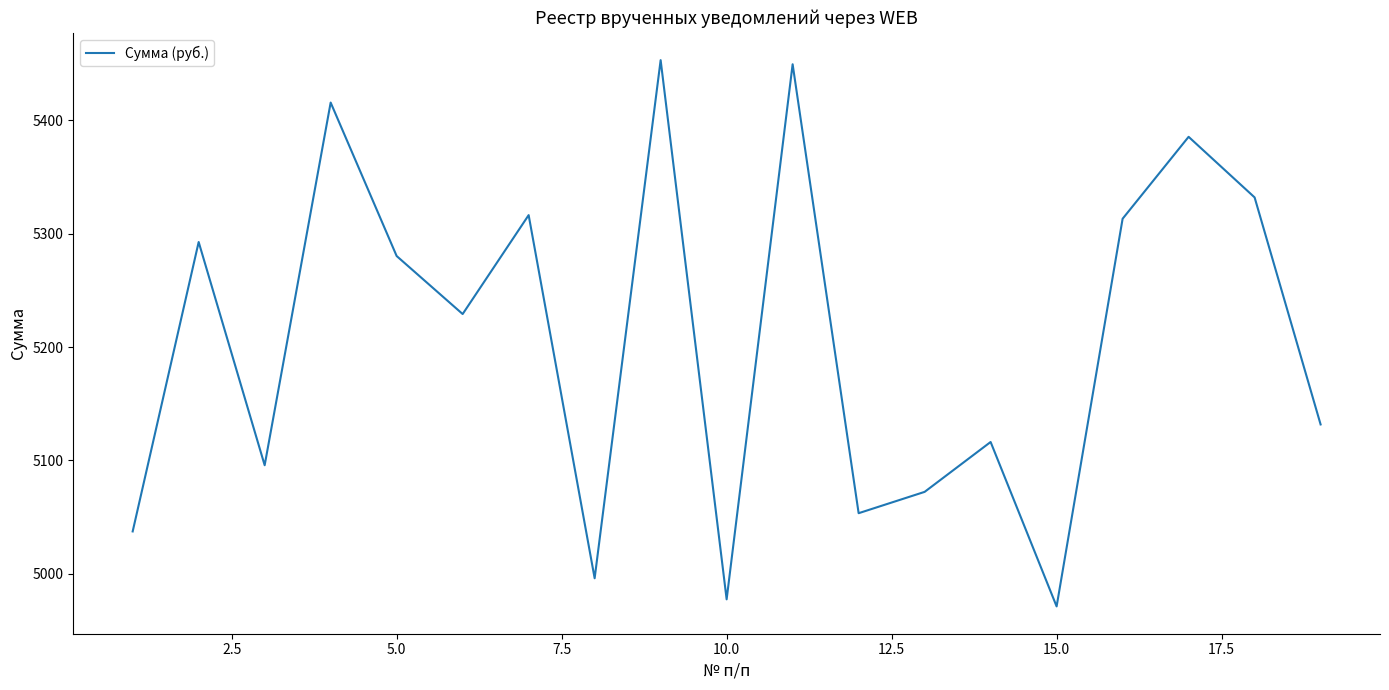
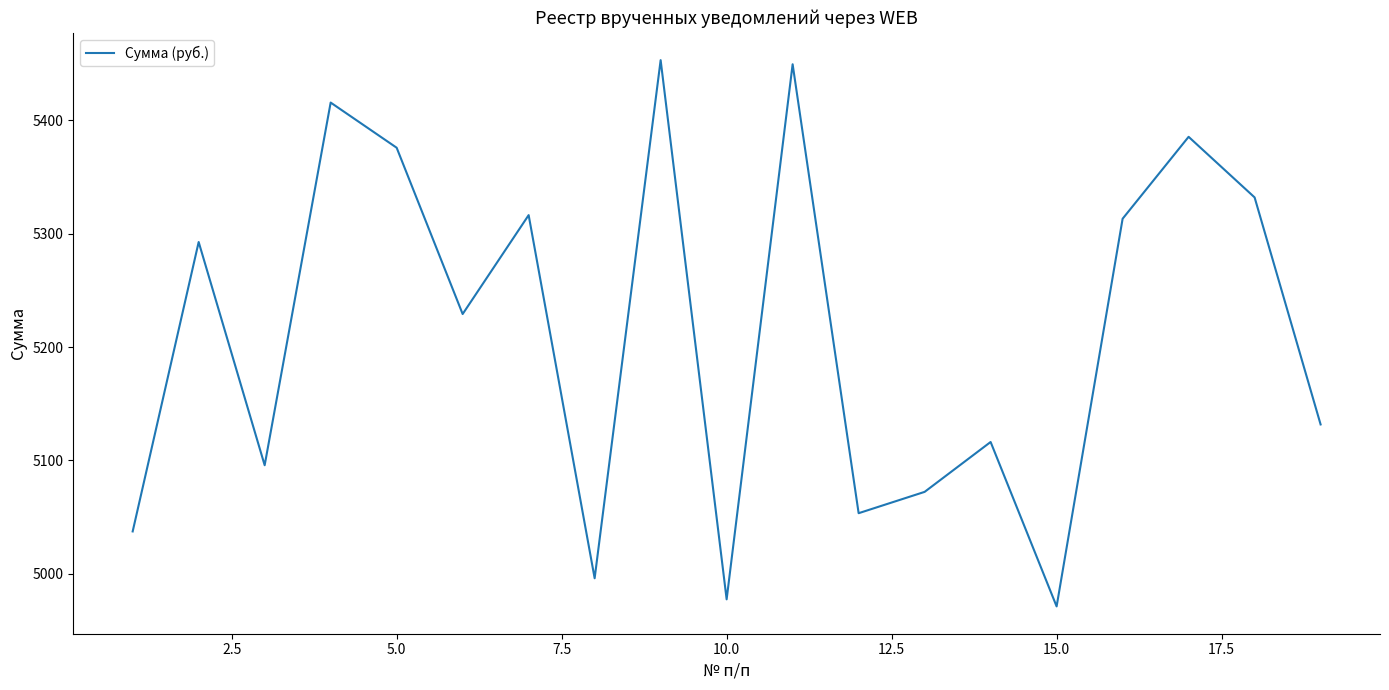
  {
-   "5.0": 5280,
+   "5.0": 5376,
    "10.0": 4978,
    "15.0": 4971
  }
